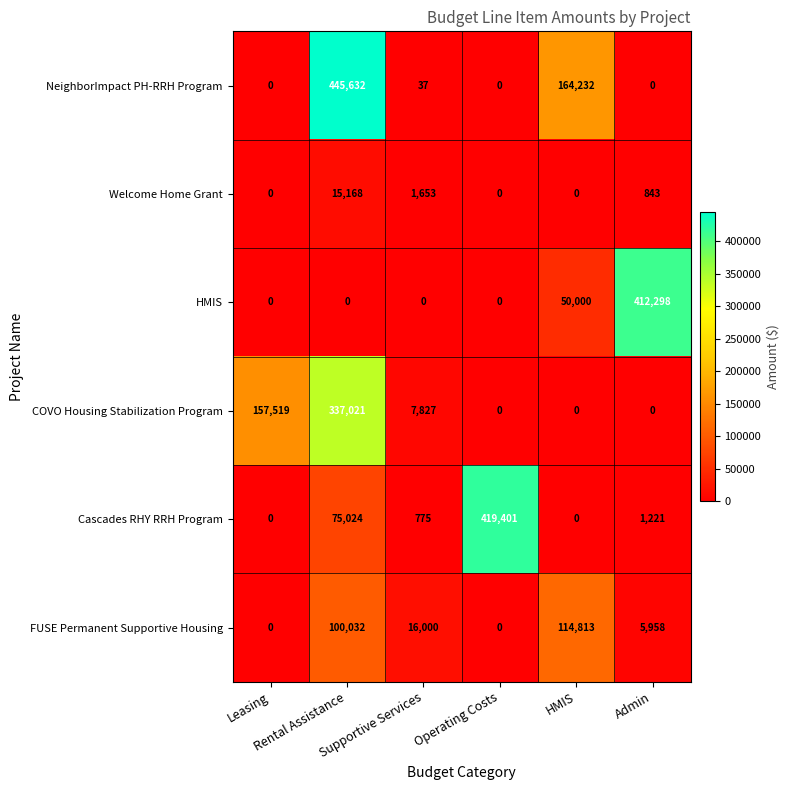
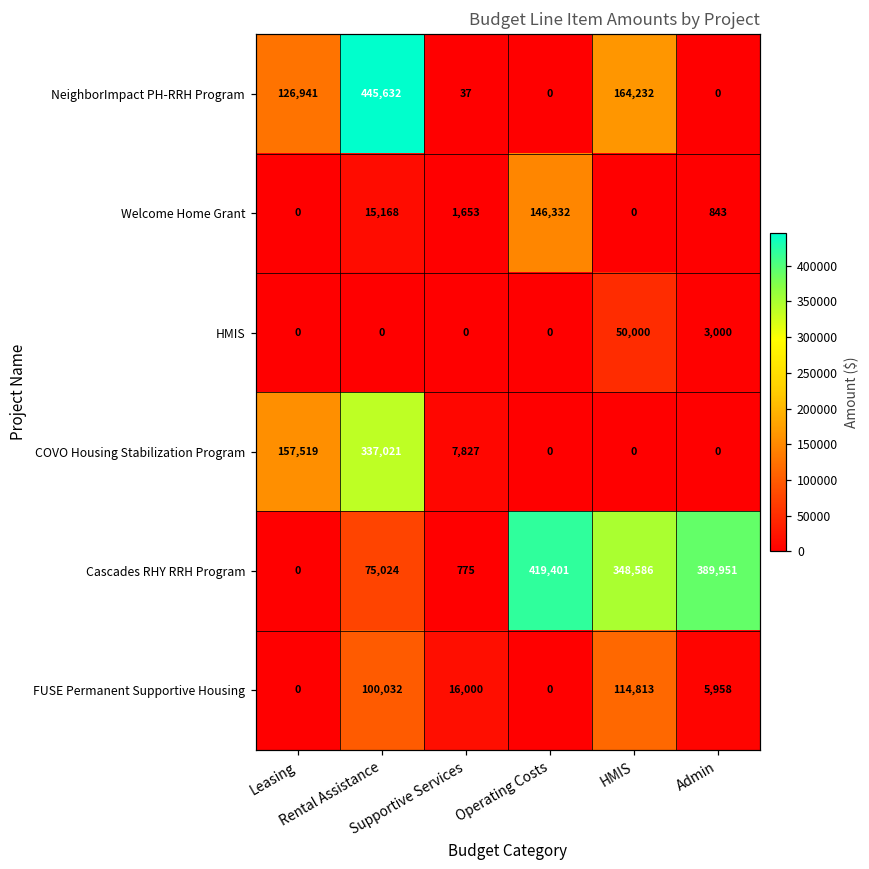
  {
    "NeighborImpact PH-RRH Program": {
-     "Leasing": "0",
+     "Leasing": "126,941",
      "Rental Assistance": "445,632",
      "Supportive Services": "37",
      "Operating Costs": "0",
      "HMIS": "164,232",
      "Admin": "0"
    },
    "Welcome Home Grant": {
      "Leasing": "0",
      "Rental Assistance": "15,168",
      "Supportive Services": "1,653",
-     "Operating Costs": "0",
+     "Operating Costs": "146,332",
      "HMIS": "0",
      "Admin": "843"
    },
    "HMIS": {
      "Leasing": "0",
      "Rental Assistance": "0",
      "Supportive Services": "0",
      "Operating Costs": "0",
      "HMIS": "50,000",
-     "Admin": "412,298"
+     "Admin": "3,000"
    },
    "COVO Housing Stabilization Program": {
      "Leasing": "157,519",
      "Rental Assistance": "337,021",
      "Supportive Services": "7,827",
      "Operating Costs": "0",
      "HMIS": "0",
      "Admin": "0"
    },
    "Cascades RHY RRH Program": {
      "Leasing": "0",
      "Rental Assistance": "75,024",
      "Supportive Services": "775",
      "Operating Costs": "419,401",
-     "HMIS": "0",
-     "Admin": "1,221"
+     "HMIS": "348,586",
+     "Admin": "389,951"
    },
    "FUSE Permanent Supportive Housing": {
      "Leasing": "0",
      "Rental Assistance": "100,032",
      "Supportive Services": "16,000",
      "Operating Costs": "0",
      "HMIS": "114,813",
      "Admin": "5,958"
    }
  }
